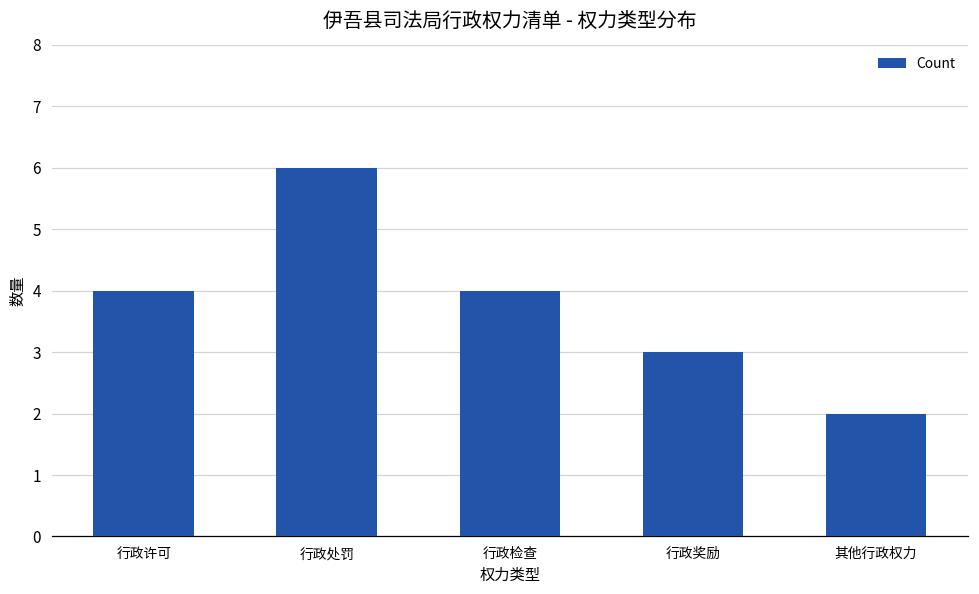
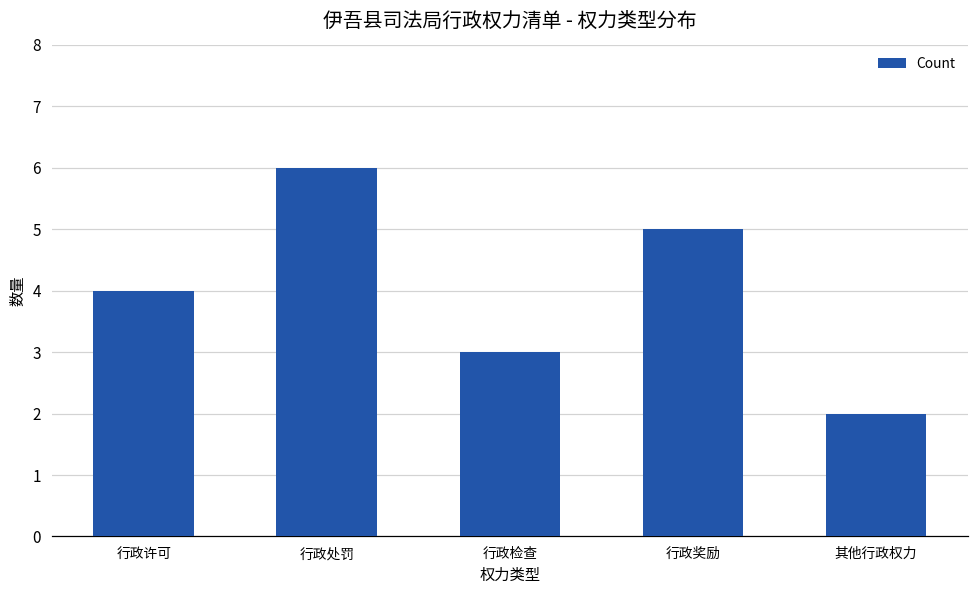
  {
    "行政许可": 4,
    "行政处罚": 6,
-   "行政检查": 4,
-   "行政奖励": 3,
+   "行政检查": 3,
+   "行政奖励": 5,
    "其他行政权力": 2
  }
